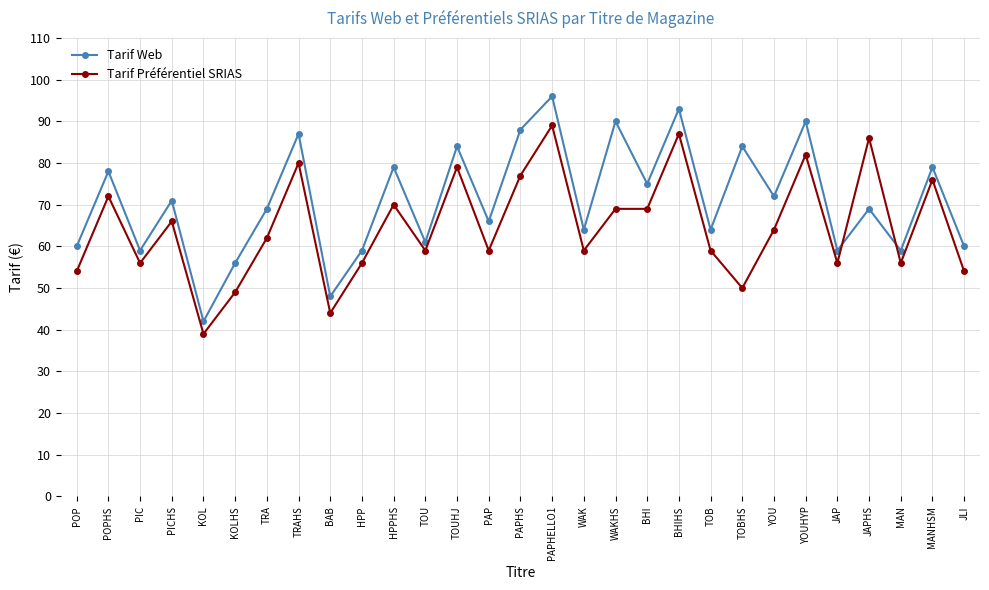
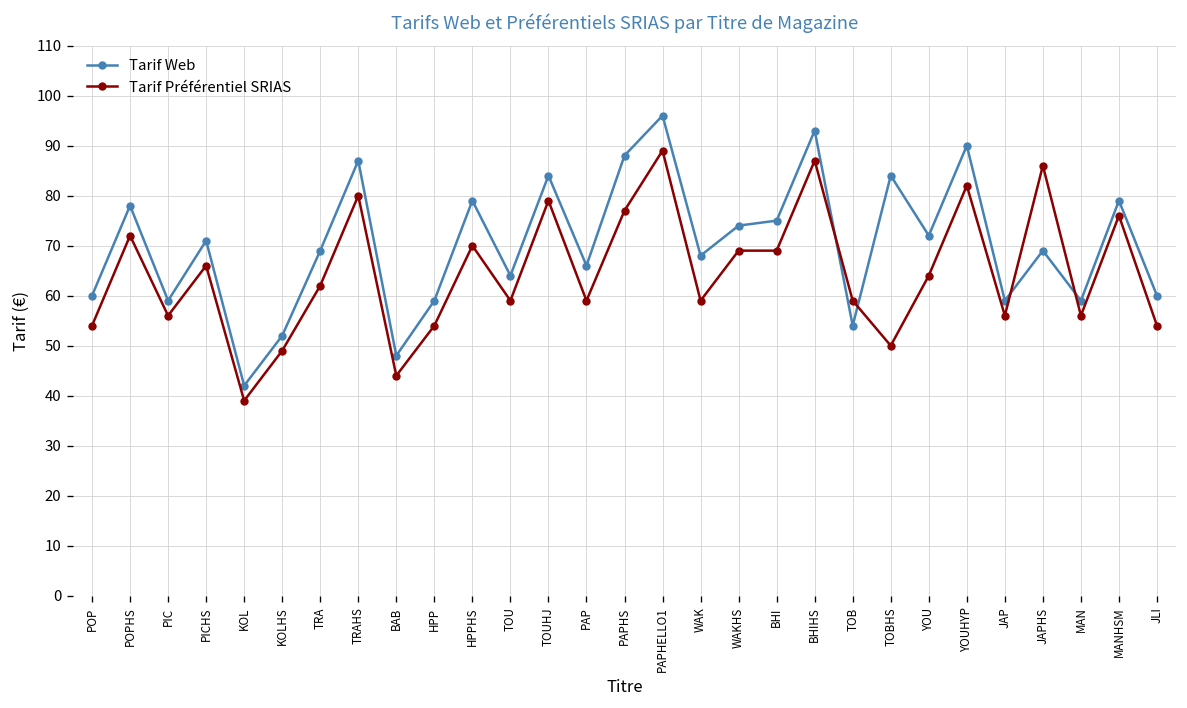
  {
    "Tarif Web": {
      "POP": 60,
      "POPHS": 78,
      "PIC": 59,
      "PICHS": 71,
      "KOL": 42,
-     "KOLHS": 56,
+     "KOLHS": 52,
      "TRA": 69,
      "TRAHS": 87,
      "BAB": 48,
      "HPP": 59,
      "HPPHS": 79,
-     "TOU": 61,
+     "TOU": 64,
      "TOUHJ": 84,
      "PAP": 66,
      "PAPHS": 88,
      "PAPHELLO1": 96,
-     "WAK": 64,
-     "WAKHS": 90,
+     "WAK": 68,
+     "WAKHS": 74,
      "BHI": 75,
      "BHIHS": 93,
-     "TOB": 64,
+     "TOB": 54,
      "TOBHS": 84,
      "YOU": 72,
      "YOUHYP": 90,
      "JAP": 59,
      "JAPHS": 69,
      "MAN": 59,
      "MANHSM": 79,
      "JLI": 60
    },
    "Tarif Préférentiel SRIAS": {
      "POP": 54,
      "POPHS": 72,
      "PIC": 56,
      "PICHS": 66,
      "KOL": 39,
      "KOLHS": 49,
      "TRA": 62,
      "TRAHS": 80,
      "BAB": 44,
-     "HPP": 56,
+     "HPP": 54,
      "HPPHS": 70,
      "TOU": 59,
      "TOUHJ": 79,
      "PAP": 59,
      "PAPHS": 77,
      "PAPHELLO1": 89,
      "WAK": 59,
      "WAKHS": 69,
      "BHI": 69,
      "BHIHS": 87,
      "TOB": 59,
      "TOBHS": 50,
      "YOU": 64,
      "YOUHYP": 82,
      "JAP": 56,
      "JAPHS": 86,
      "MAN": 56,
      "MANHSM": 76,
      "JLI": 54
    }
  }
